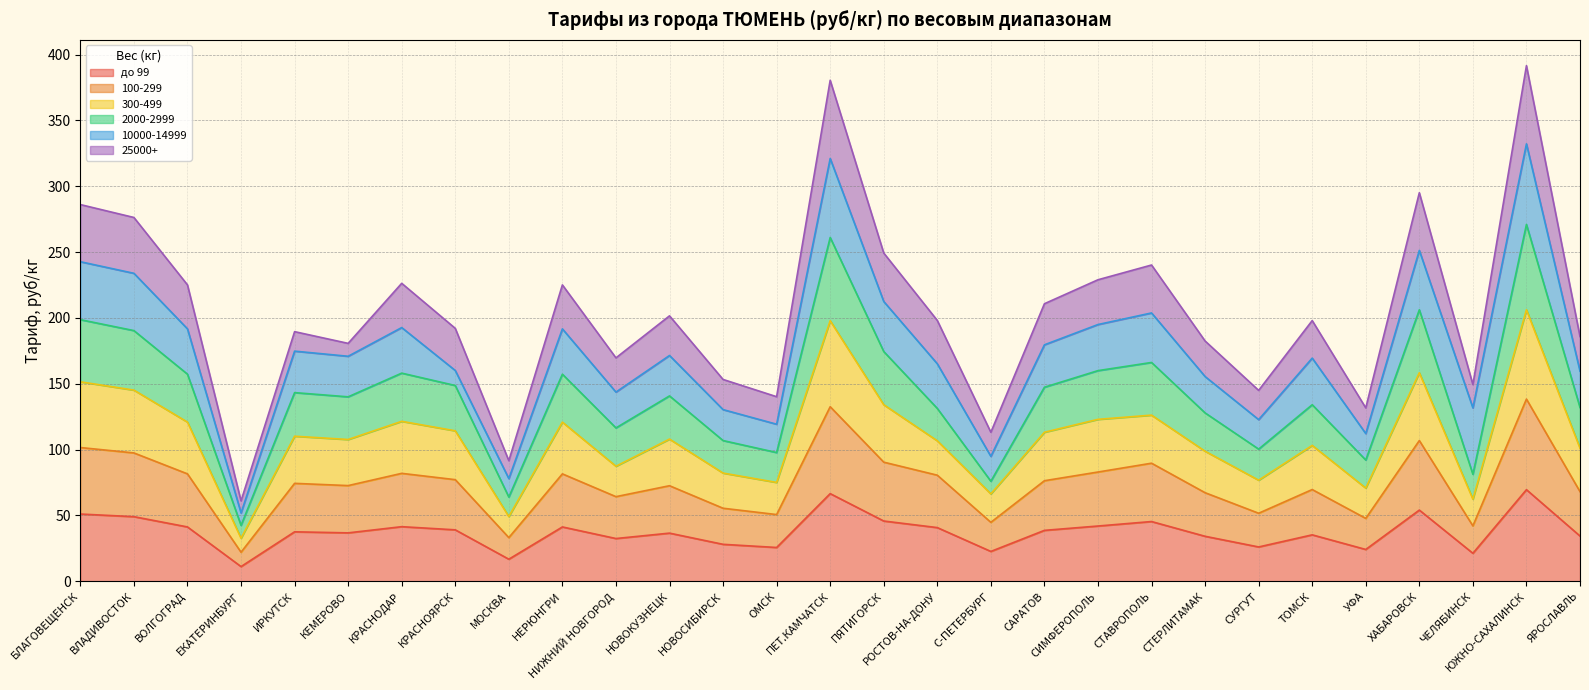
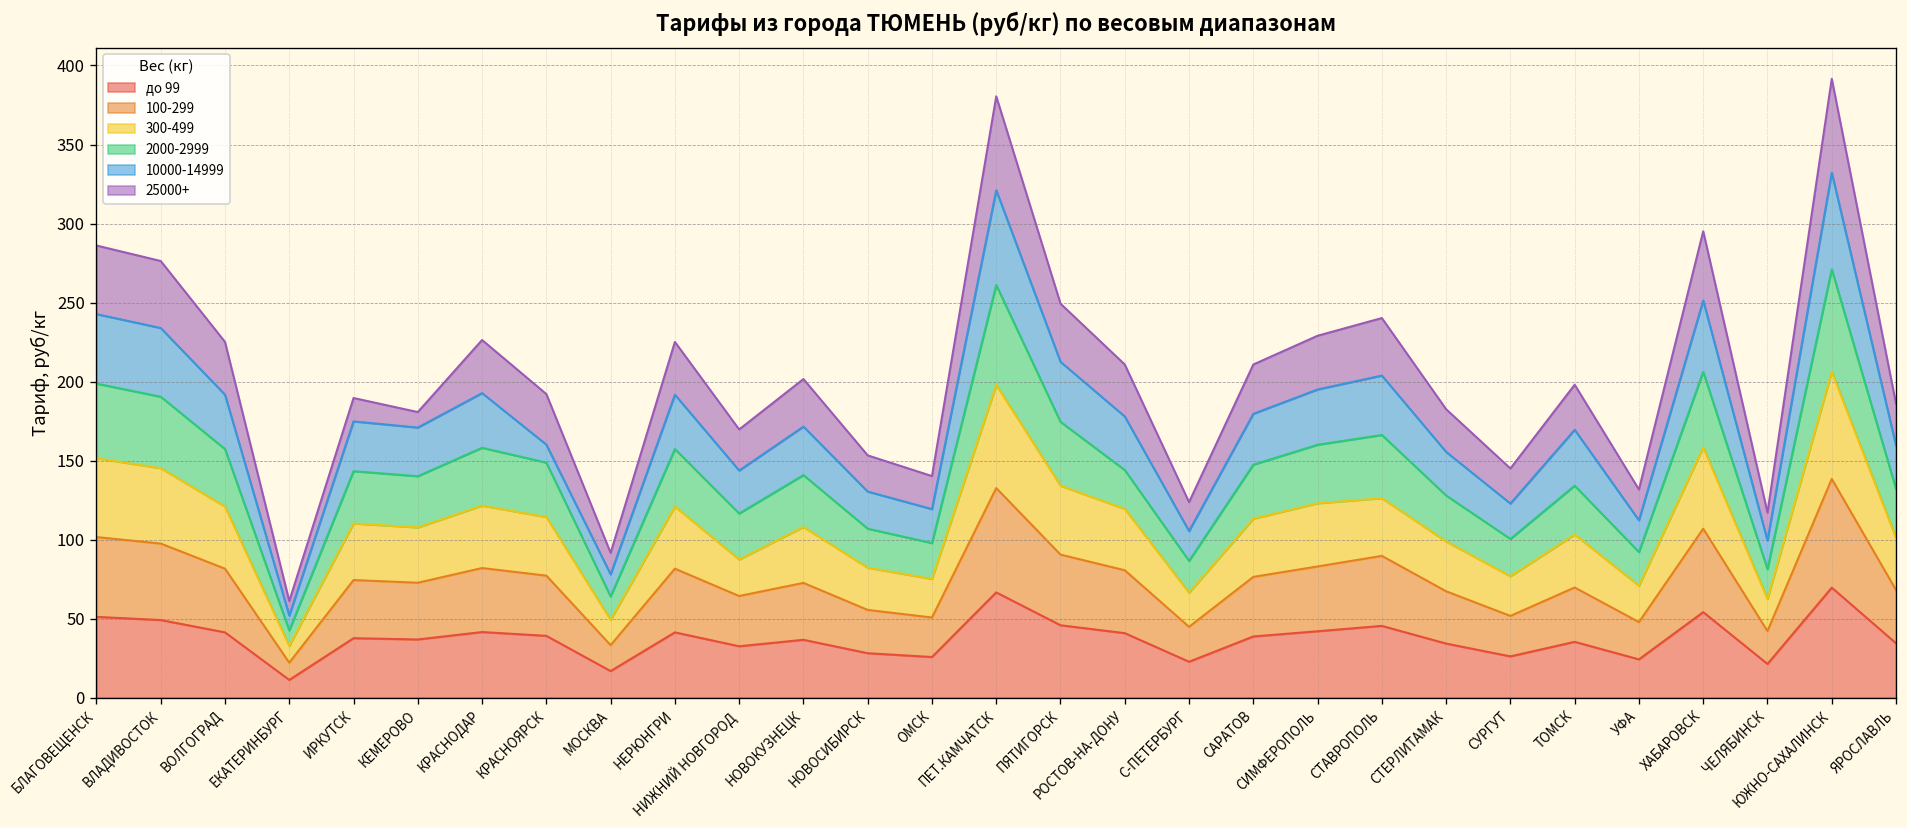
  {
    "300-499": {
      "БЛАГОВЕЩЕНСК": 50,
      "ВЛАДИВОСТОК": 48,
      "ВОЛГОГРАД": 39,
      "ЕКАТЕРИНБУРГ": 11,
      "ИРКУТСК": 36,
      "КЕМЕРОВО": 35,
      "КРАСНОДАР": 40,
      "КРАСНОЯРСК": 37,
      "МОСКВА": 16,
      "НЕРЮНГРИ": 39,
      "НИЖНИЙ НОВГОРОД": 23,
      "НОВОКУЗНЕЦК": 35,
      "НОВОСИБИРСК": 27,
      "ОМСК": 24,
      "ПЕТ.КАМЧАТСК": 65,
      "ПЯТИГОРСК": 44,
-     "РОСТОВ-НА-ДОНУ": 26,
+     "РОСТОВ-НА-ДОНУ": 39,
      "С-ПЕТЕРБУРГ": 22,
      "САРАТОВ": 37,
      "СИМФЕРОПОЛЬ": 40,
      "СТАВРОПОЛЬ": 37,
      "СТЕРЛИТАМАК": 32,
      "СУРГУТ": 25,
      "ТОМСК": 34,
      "УФА": 23,
      "ХАБАРОВСК": 52,
      "ЧЕЛЯБИНСК": 20,
      "ЮЖНО-САХАЛИНСК": 68,
      "ЯРОСЛАВЛЬ": 33
    },
    "2000-2999": {
      "БЛАГОВЕЩЕНСК": 47,
      "ВЛАДИВОСТОК": 45,
      "ВОЛГОГРАД": 36,
      "ЕКАТЕРИНБУРГ": 10,
      "ИРКУТСК": 33,
      "КЕМЕРОВО": 32,
      "КРАСНОДАР": 37,
      "КРАСНОЯРСК": 34,
      "МОСКВА": 15,
      "НЕРЮНГРИ": 36,
      "НИЖНИЙ НОВГОРОД": 29,
      "НОВОКУЗНЕЦК": 33,
      "НОВОСИБИРСК": 25,
      "ОМСК": 23,
      "ПЕТ.КАМЧАТСК": 63,
      "ПЯТИГОРСК": 40,
      "РОСТОВ-НА-ДОНУ": 25,
-     "С-ПЕТЕРБУРГ": 10,
+     "С-ПЕТЕРБУРГ": 20,
      "САРАТОВ": 34,
      "СИМФЕРОПОЛЬ": 37,
      "СТАВРОПОЛЬ": 40,
      "СТЕРЛИТАМАК": 29,
      "СУРГУТ": 24,
      "ТОМСК": 31,
      "УФА": 21,
      "ХАБАРОВСК": 48,
      "ЧЕЛЯБИНСК": 19,
      "ЮЖНО-САХАЛИНСК": 65,
      "ЯРОСЛАВЛЬ": 31
    },
    "10000-14999": {
      "БЛАГОВЕЩЕНСК": 44,
      "ВЛАДИВОСТОК": 44,
      "ВОЛГОГРАД": 34,
      "ЕКАТЕРИНБУРГ": 9,
      "ИРКУТСК": 32,
      "КЕМЕРОВО": 31,
      "КРАСНОДАР": 35,
      "КРАСНОЯРСК": 11,
      "МОСКВА": 14,
      "НЕРЮНГРИ": 34,
      "НИЖНИЙ НОВГОРОД": 27,
      "НОВОКУЗНЕЦК": 31,
      "НОВОСИБИРСК": 24,
      "ОМСК": 22,
      "ПЕТ.КАМЧАТСК": 60,
      "ПЯТИГОРСК": 38,
      "РОСТОВ-НА-ДОНУ": 34,
      "С-ПЕТЕРБУРГ": 19,
      "САРАТОВ": 32,
      "СИМФЕРОПОЛЬ": 35,
      "СТАВРОПОЛЬ": 38,
      "СТЕРЛИТАМАК": 28,
      "СУРГУТ": 22,
      "ТОМСК": 35,
      "УФА": 20,
      "ХАБАРОВСК": 45,
-     "ЧЕЛЯБИНСК": 50,
+     "ЧЕЛЯБИНСК": 18,
      "ЮЖНО-САХАЛИНСК": 61,
      "ЯРОСЛАВЛЬ": 28
    },
    "25000+": {
      "БЛАГОВЕЩЕНСК": 43,
      "ВЛАДИВОСТОК": 42,
      "ВОЛГОГРАД": 33,
      "ЕКАТЕРИНБУРГ": 9,
      "ИРКУТСК": 15,
      "КЕМЕРОВО": 10,
      "КРАСНОДАР": 34,
      "КРАСНОЯРСК": 32,
      "МОСКВА": 14,
      "НЕРЮНГРИ": 33,
      "НИЖНИЙ НОВГОРОД": 26,
      "НОВОКУЗНЕЦК": 30,
      "НОВОСИБИРСК": 23,
      "ОМСК": 21,
      "ПЕТ.КАМЧАТСК": 59,
      "ПЯТИГОРСК": 37,
      "РОСТОВ-НА-ДОНУ": 33,
      "С-ПЕТЕРБУРГ": 18,
      "САРАТОВ": 31,
      "СИМФЕРОПОЛЬ": 34,
      "СТАВРОПОЛЬ": 36,
      "СТЕРЛИТАМАК": 27,
      "СУРГУТ": 22,
      "ТОМСК": 29,
      "УФА": 20,
      "ХАБАРОВСК": 44,
      "ЧЕЛЯБИНСК": 18,
      "ЮЖНО-САХАЛИНСК": 59,
      "ЯРОСЛАВЛЬ": 26
    }
  }
